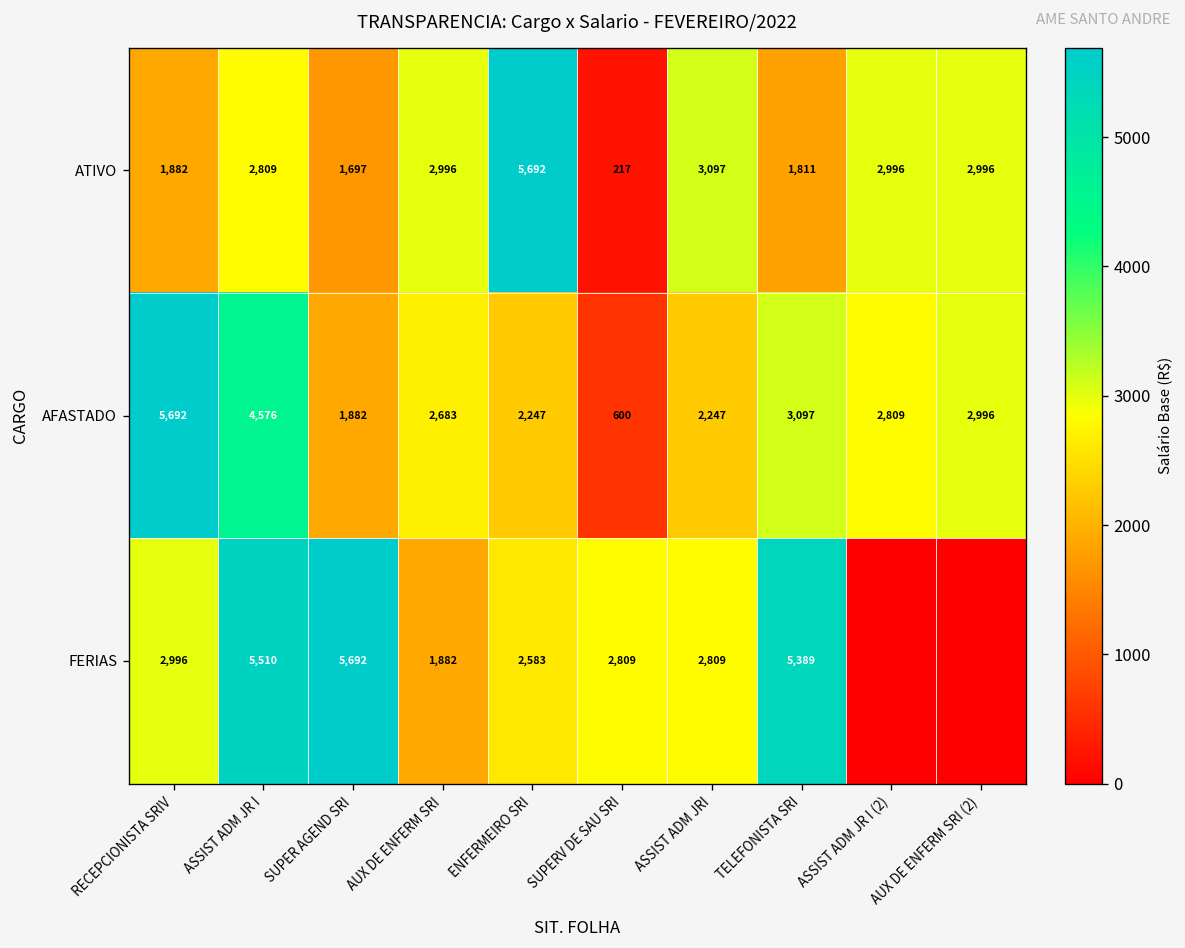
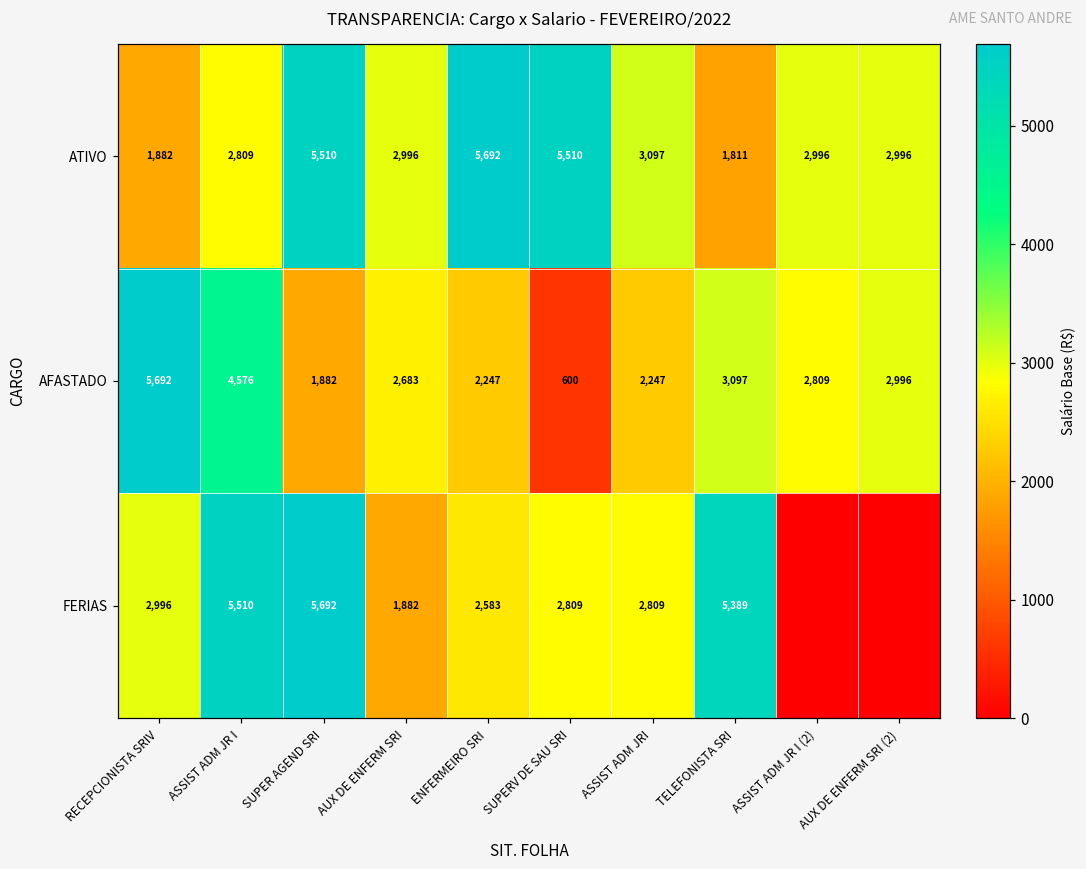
  {
    "ATIVO": {
      "RECEPCIONISTA SRIV": "1,882",
      "ASSIST ADM JR I": "2,809",
-     "SUPER AGEND SRI": "1,697",
+     "SUPER AGEND SRI": "5,510",
      "AUX DE ENFERM SRI": "2,996",
      "ENFERMEIRO SRI": "5,692",
-     "SUPERV DE SAU SRI": "217",
+     "SUPERV DE SAU SRI": "5,510",
      "ASSIST ADM JRI": "3,097",
      "TELEFONISTA SRI": "1,811",
      "ASSIST ADM JR I (2)": "2,996",
      "AUX DE ENFERM SRI (2)": "2,996"
    },
    "AFASTADO": {
      "RECEPCIONISTA SRIV": "5,692",
      "ASSIST ADM JR I": "4,576",
      "SUPER AGEND SRI": "1,882",
      "AUX DE ENFERM SRI": "2,683",
      "ENFERMEIRO SRI": "2,247",
      "SUPERV DE SAU SRI": "600",
      "ASSIST ADM JRI": "2,247",
      "TELEFONISTA SRI": "3,097",
      "ASSIST ADM JR I (2)": "2,809",
      "AUX DE ENFERM SRI (2)": "2,996"
    },
    "FERIAS": {
      "RECEPCIONISTA SRIV": "2,996",
      "ASSIST ADM JR I": "5,510",
      "SUPER AGEND SRI": "5,692",
      "AUX DE ENFERM SRI": "1,882",
      "ENFERMEIRO SRI": "2,583",
      "SUPERV DE SAU SRI": "2,809",
      "ASSIST ADM JRI": "2,809",
      "TELEFONISTA SRI": "5,389"
    }
  }
